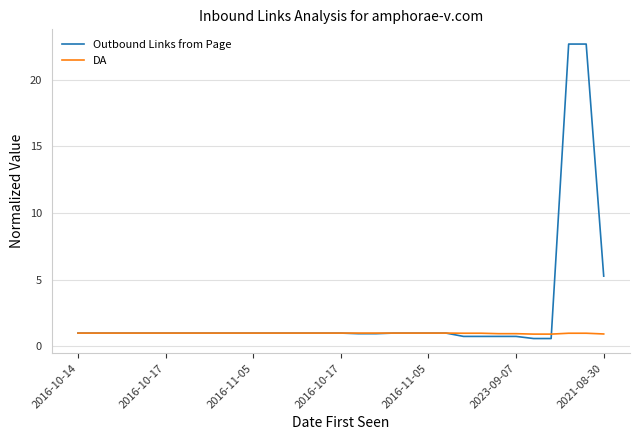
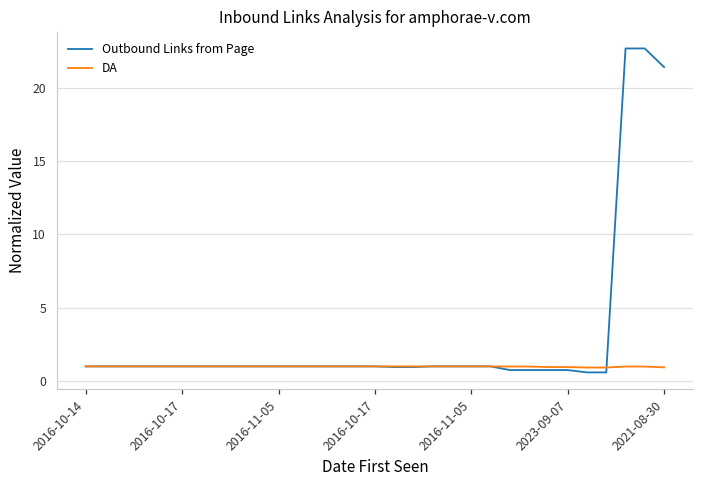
  {
    "Outbound Links from Page": {
      "2023-09-07": 0.8,
-     "2021-08-30": 5.3
+     "2021-08-30": 21.4
    },
    "DA": {
      "2023-09-07": 1.0,
      "2021-08-30": 0.9
    }
  }
